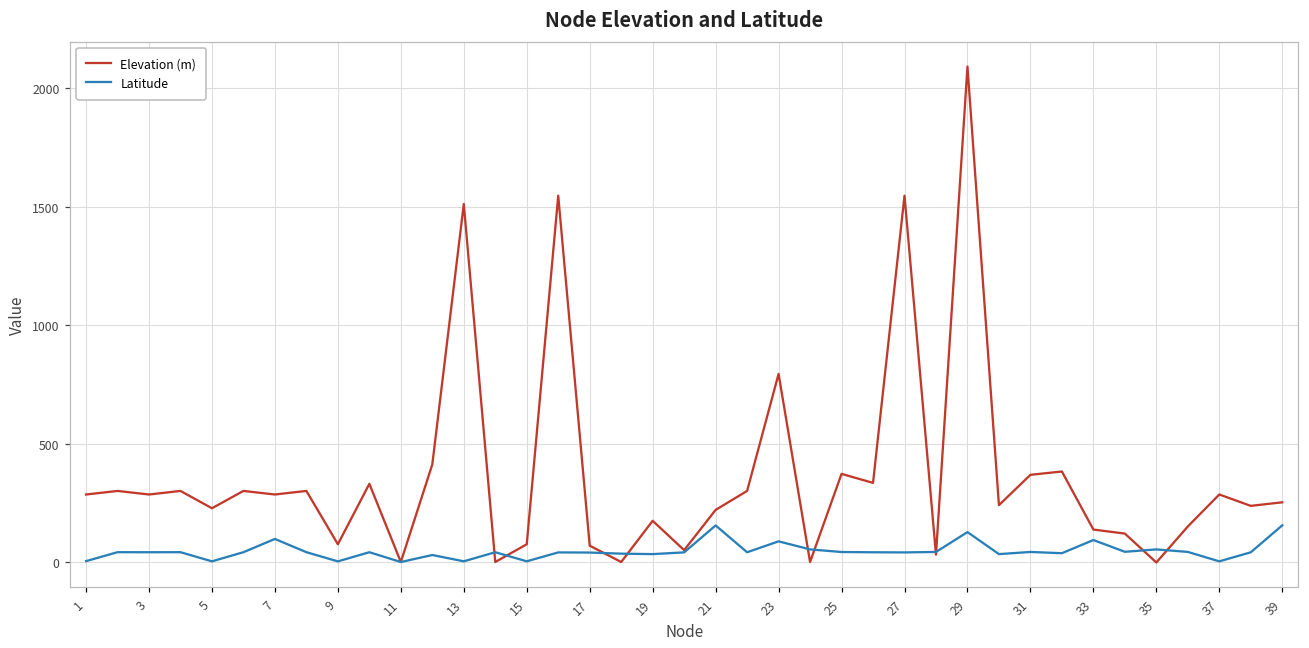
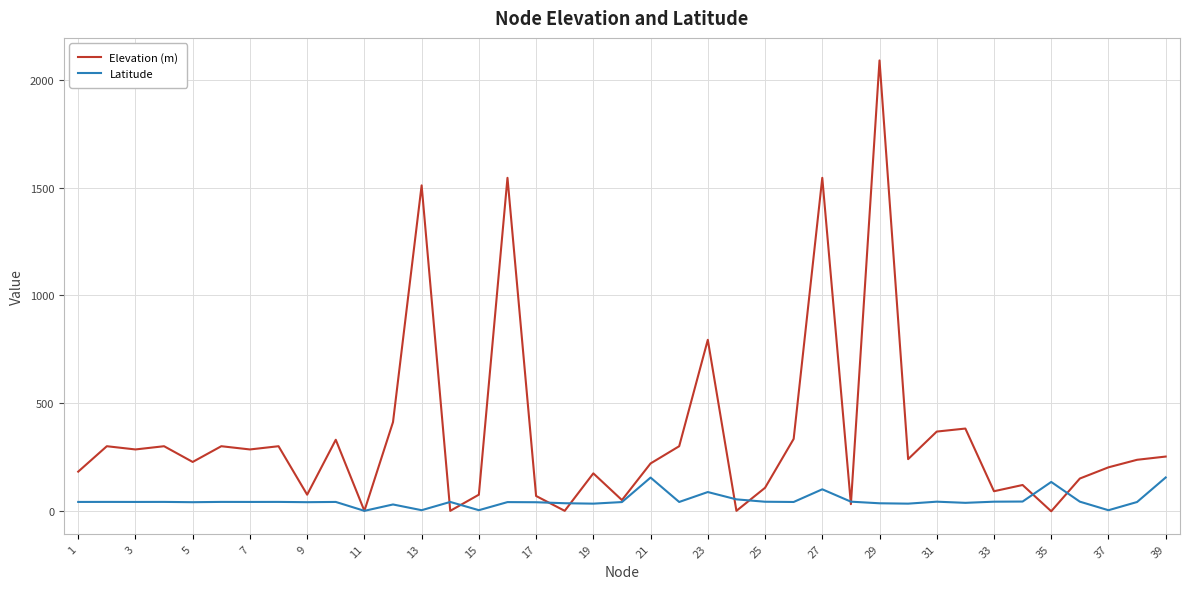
  {
    "Elevation (m)": {
-     "1": 290,
+     "1": 180,
      "3": 290,
      "5": 230,
      "7": 290,
      "9": 80,
      "13": 1510,
      "15": 80,
      "17": 70,
      "19": 170,
      "21": 220,
      "23": 790,
-     "25": 370,
+     "25": 110,
      "27": 1550,
      "29": 2090,
      "31": 370,
-     "33": 140,
+     "33": 90,
      "35": 0,
-     "37": 290,
+     "37": 200,
      "39": 250
    },
    "Latitude": {
-     "1": 0,
+     "1": 40,
      "3": 40,
-     "5": 0,
-     "7": 100,
-     "9": 0,
+     "5": 40,
+     "7": 40,
+     "9": 40,
      "13": 0,
      "15": 0,
      "17": 40,
      "19": 30,
      "21": 150,
      "23": 90,
      "25": 40,
-     "27": 40,
-     "29": 130,
+     "27": 100,
+     "29": 40,
      "31": 40,
-     "33": 90,
-     "35": 50,
+     "33": 40,
+     "35": 130,
      "37": 0,
      "39": 150
    }
  }
